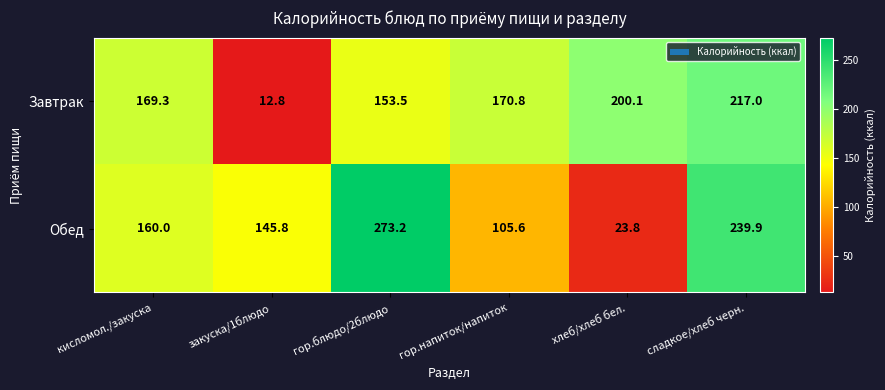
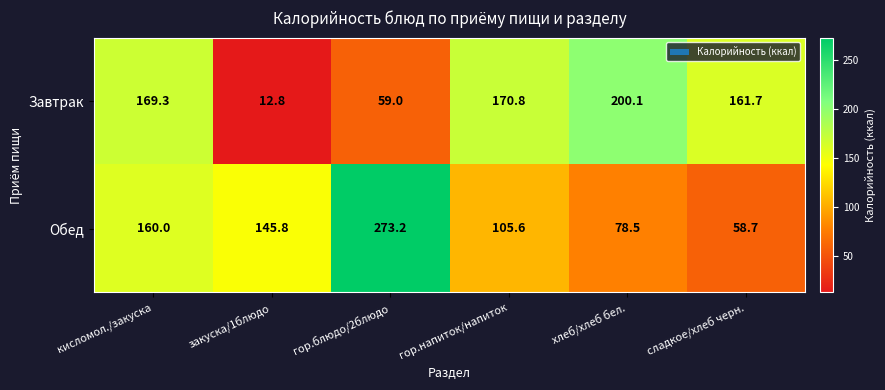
  {
    "Завтрак": {
      "кисломол./закуска": 169.3,
      "закуска/1блюдо": 12.8,
-     "гор.блюдо/2блюдо": 153.5,
+     "гор.блюдо/2блюдо": 59.0,
      "гор.напиток/напиток": 170.8,
      "хлеб/хлеб бел.": 200.1,
-     "сладкое/хлеб черн.": 217.0
+     "сладкое/хлеб черн.": 161.7
    },
    "Обед": {
      "кисломол./закуска": 160.0,
      "закуска/1блюдо": 145.8,
      "гор.блюдо/2блюдо": 273.2,
      "гор.напиток/напиток": 105.6,
-     "хлеб/хлеб бел.": 23.8,
-     "сладкое/хлеб черн.": 239.9
+     "хлеб/хлеб бел.": 78.5,
+     "сладкое/хлеб черн.": 58.7
    }
  }
